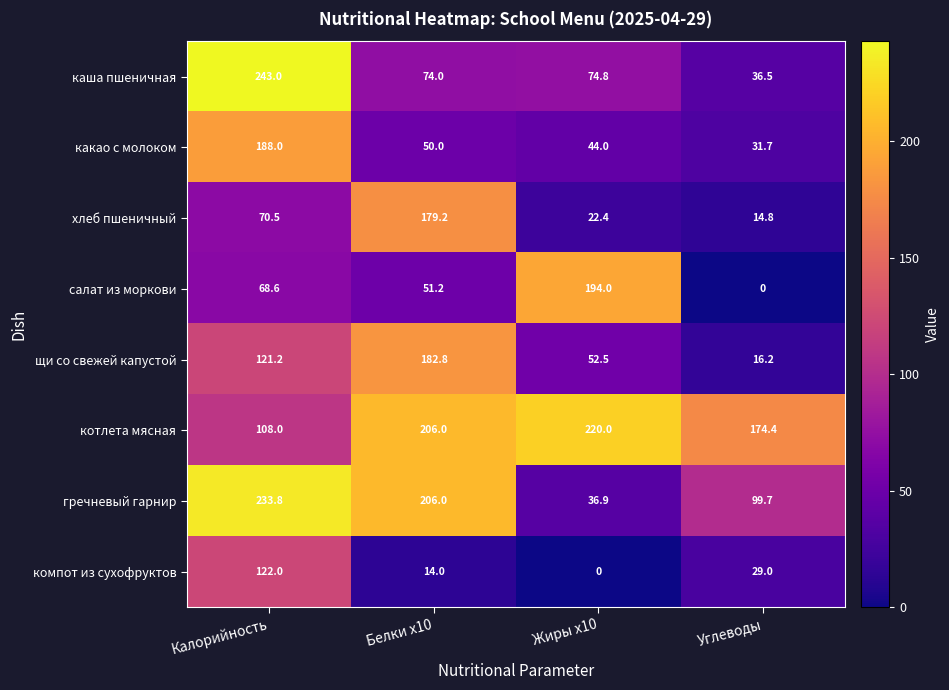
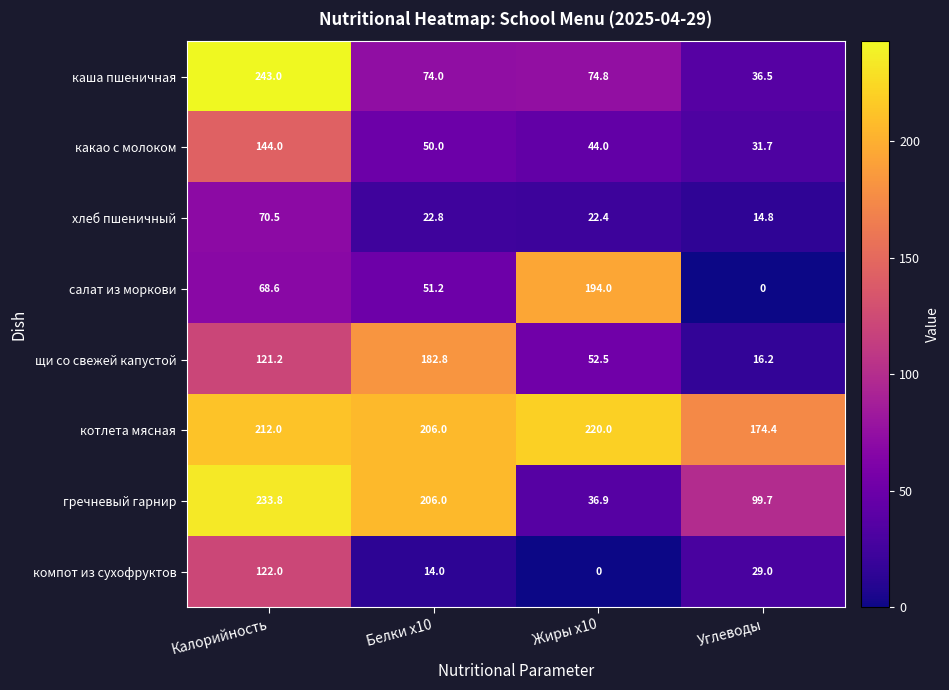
  {
    "каша пшеничная": {
      "Калорийность": 243.0,
      "Белки x10": 74.0,
      "Жиры x10": 74.8,
      "Углеводы": 36.5
    },
    "какао с молоком": {
-     "Калорийность": 188.0,
+     "Калорийность": 144.0,
      "Белки x10": 50.0,
      "Жиры x10": 44.0,
      "Углеводы": 31.7
    },
    "хлеб пшеничный": {
      "Калорийность": 70.5,
-     "Белки x10": 179.2,
+     "Белки x10": 22.8,
      "Жиры x10": 22.4,
      "Углеводы": 14.8
    },
    "салат из моркови": {
      "Калорийность": 68.6,
      "Белки x10": 51.2,
      "Жиры x10": 194.0,
      "Углеводы": 0
    },
    "щи со свежей капустой": {
      "Калорийность": 121.2,
      "Белки x10": 182.8,
      "Жиры x10": 52.5,
      "Углеводы": 16.2
    },
    "котлета мясная": {
-     "Калорийность": 108.0,
+     "Калорийность": 212.0,
      "Белки x10": 206.0,
      "Жиры x10": 220.0,
      "Углеводы": 174.4
    },
    "гречневый гарнир": {
      "Калорийность": 233.8,
      "Белки x10": 206.0,
      "Жиры x10": 36.9,
      "Углеводы": 99.7
    },
    "компот из сухофруктов": {
      "Калорийность": 122.0,
      "Белки x10": 14.0,
      "Жиры x10": 0,
      "Углеводы": 29.0
    }
  }
